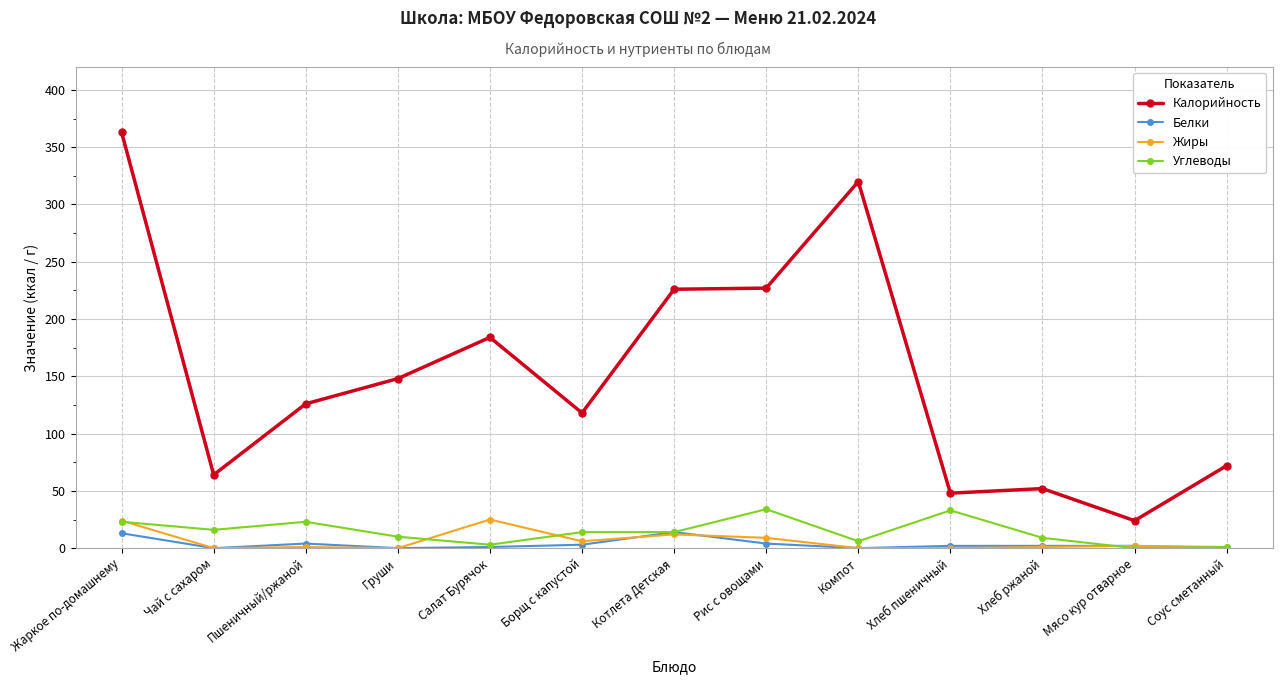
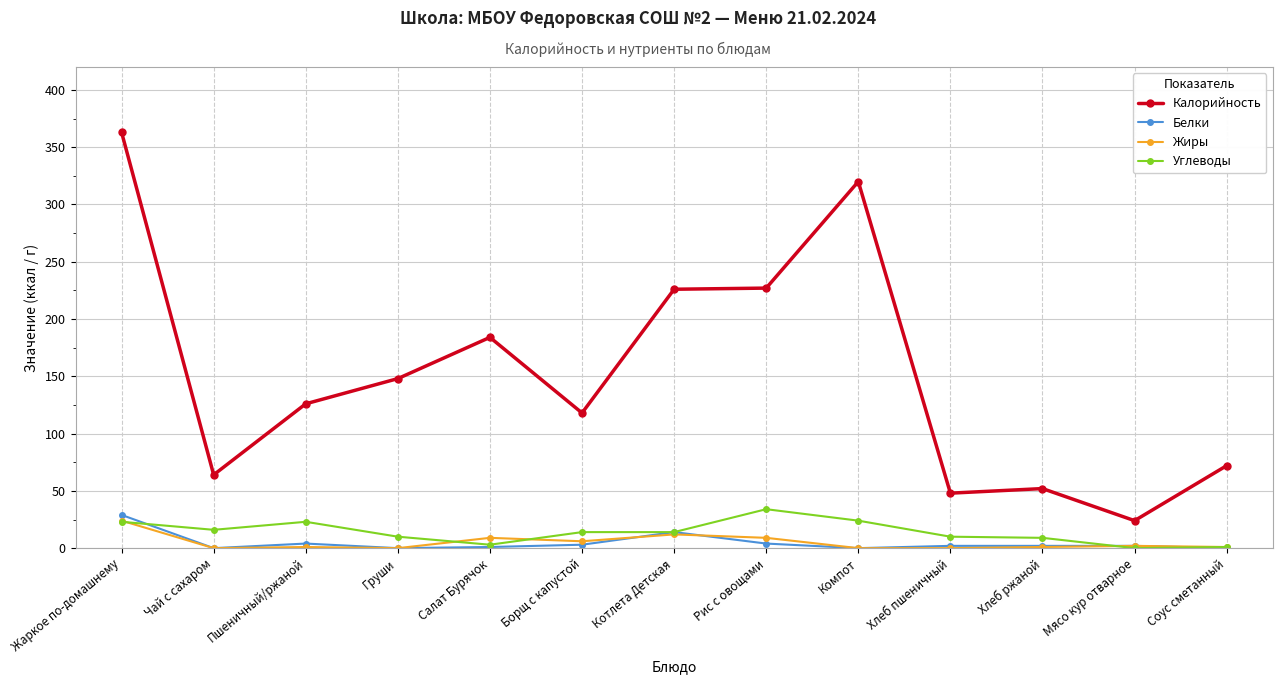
  {
    "Калорийность": {
      "Жаркое по-домашнему": 363,
      "Чай с сахаром": 64,
      "Пшеничный/ржаной": 126,
      "Груши": 148,
      "Салат Бурячок": 184,
      "Борщ с капустой": 118,
      "Котлета Детская": 226,
      "Рис с овощами": 227,
      "Компот": 320,
      "Хлеб пшеничный": 48,
      "Хлеб ржаной": 52,
      "Мясо кур отварное": 24,
      "Соус сметанный": 72
    },
    "Белки": {
-     "Жаркое по-домашнему": 13,
+     "Жаркое по-домашнему": 29,
      "Пшеничный/ржаной": 4,
      "Борщ с капустой": 3,
      "Рис с овощами": 4
    },
    "Жиры": {
      "Пшеничный/ржаной": 1,
-     "Салат Бурячок": 25,
+     "Салат Бурячок": 9,
      "Борщ с капустой": 6,
      "Рис с овощами": 9
    },
    "Углеводы": {
      "Чай с сахаром": 16,
      "Пшеничный/ржаной": 23,
      "Груши": 10,
      "Борщ с капустой": 14,
      "Рис с овощами": 34,
-     "Компот": 6,
-     "Хлеб пшеничный": 33,
+     "Компот": 24,
+     "Хлеб пшеничный": 10,
      "Хлеб ржаной": 9
    }
  }
